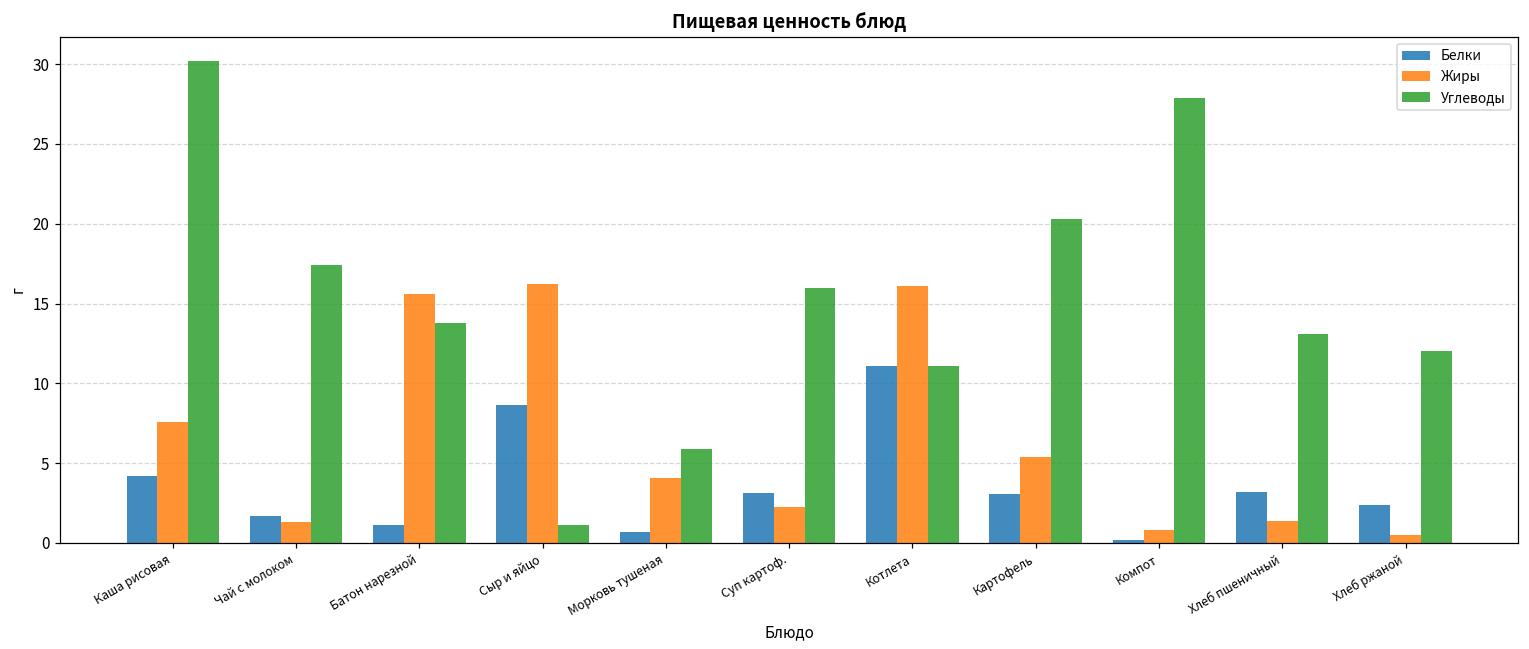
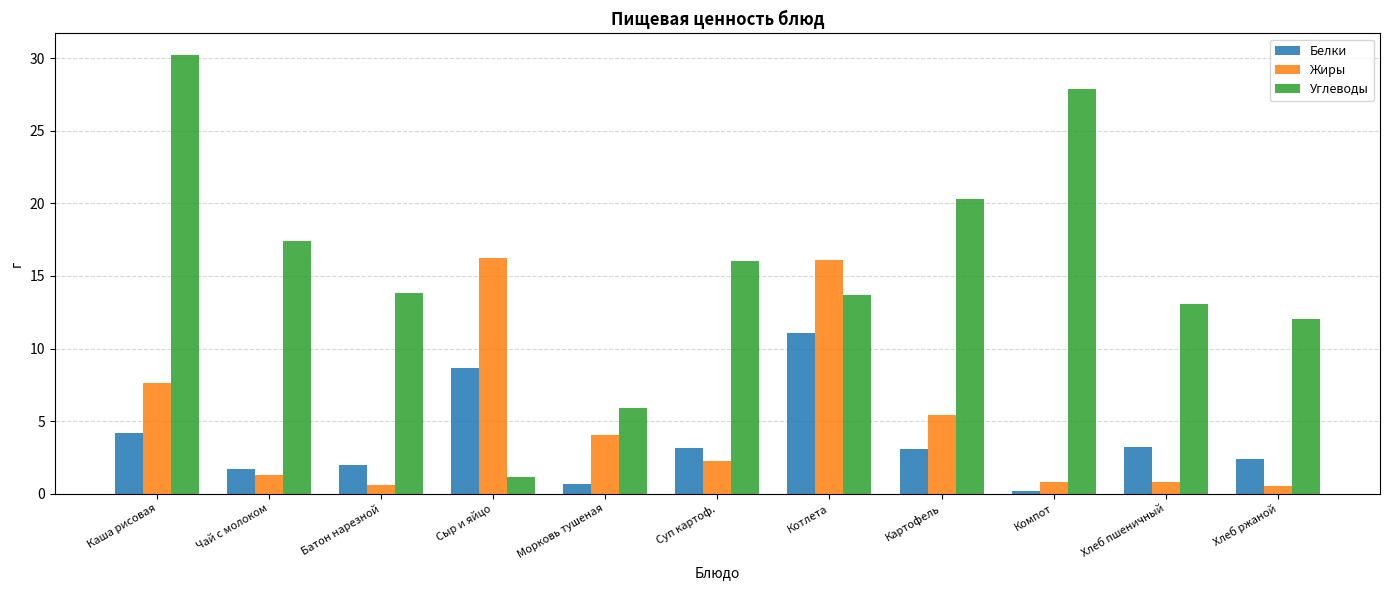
  {
    "Белки": {
      "Каша рисовая": 4.2,
      "Чай с молоком": 1.7,
-     "Батон нарезной": 1.1,
+     "Батон нарезной": 2.0,
      "Сыр и яйцо": 8.7,
      "Морковь тушеная": 0.7,
      "Суп картоф.": 3.1,
      "Котлета": 11.1,
      "Картофель": 3.1,
      "Компот": 0.2,
      "Хлеб пшеничный": 3.2,
      "Хлеб ржаной": 2.4
    },
    "Жиры": {
      "Каша рисовая": 7.6,
      "Чай с молоком": 1.3,
-     "Батон нарезной": 15.6,
+     "Батон нарезной": 0.6,
      "Сыр и яйцо": 16.3,
      "Морковь тушеная": 4.1,
      "Суп картоф.": 2.2,
      "Котлета": 16.1,
      "Картофель": 5.4,
      "Компот": 0.8,
-     "Хлеб пшеничный": 1.4,
+     "Хлеб пшеничный": 0.8,
      "Хлеб ржаной": 0.5
    },
    "Углеводы": {
      "Каша рисовая": 30.2,
      "Чай с молоком": 17.4,
      "Батон нарезной": 13.8,
      "Сыр и яйцо": 1.1,
      "Морковь тушеная": 5.9,
      "Суп картоф.": 16.0,
-     "Котлета": 11.1,
+     "Котлета": 13.7,
      "Картофель": 20.3,
      "Компот": 27.9,
      "Хлеб пшеничный": 13.1,
      "Хлеб ржаной": 12.0
    }
  }
